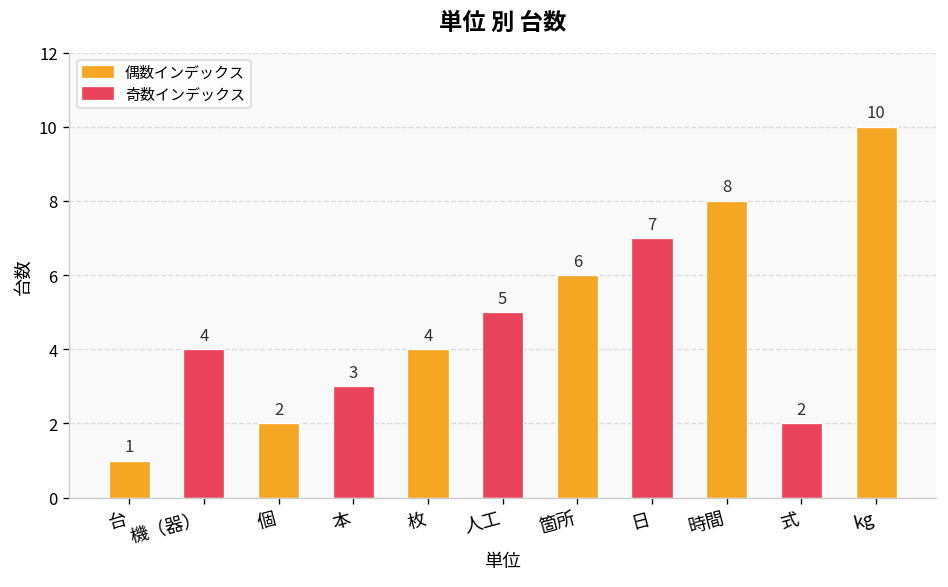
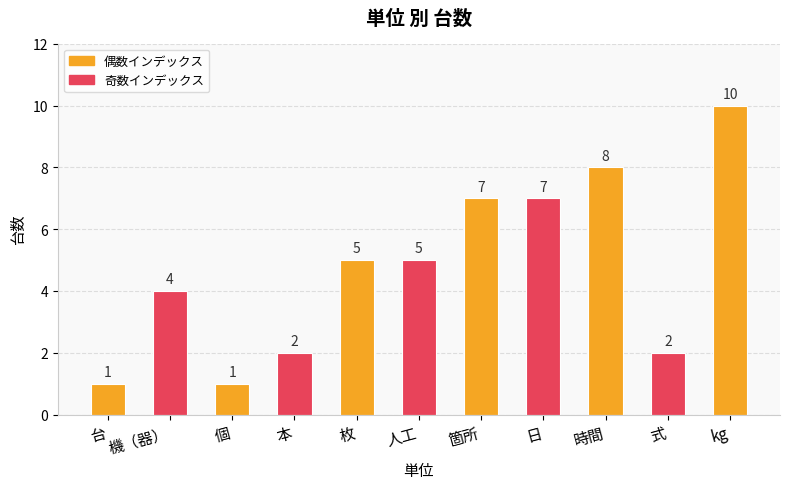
  {
    "台": 1,
    "機（器）": 4,
-   "個": 2,
-   "本": 3,
-   "枚": 4,
+   "個": 1,
+   "本": 2,
+   "枚": 5,
    "人工": 5,
-   "箇所": 6,
+   "箇所": 7,
    "日": 7,
    "時間": 8,
    "式": 2,
    "kg": 10
  }
